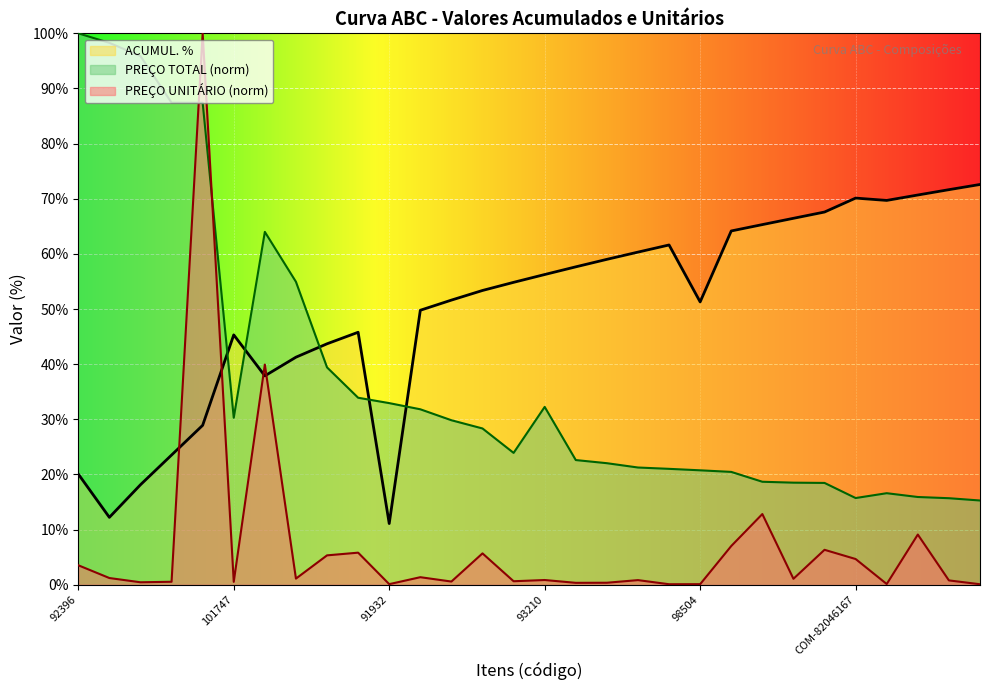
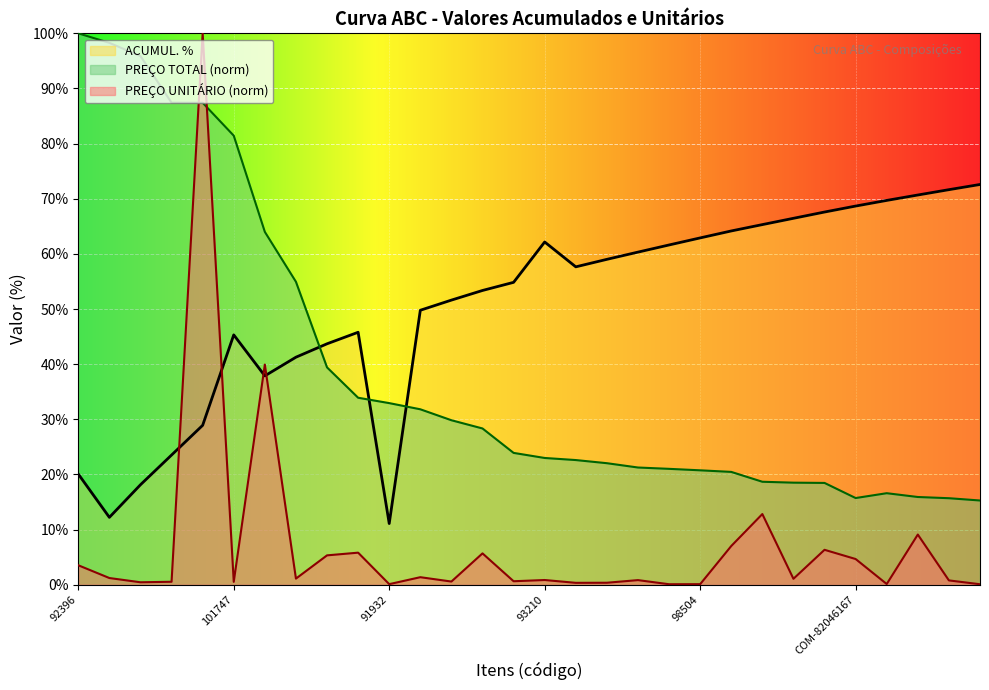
  {
    "ACUMUL. %": {
      "92396": "20%",
      "101747": "45%",
      "91932": "11%",
-     "93210": "56%",
-     "98504": "51%",
-     "COM-82046167": "70%"
+     "93210": "62%",
+     "98504": "63%",
+     "COM-82046167": "69%"
    },
    "PREÇO TOTAL (norm)": {
      "92396": "100%",
-     "101747": "30%",
+     "101747": "81%",
      "91932": "33%",
-     "93210": "32%",
+     "93210": "23%",
      "98504": "21%",
      "COM-82046167": "16%"
    },
    "PREÇO UNITÁRIO (norm)": {
      "92396": "4%",
      "101747": "1%",
      "91932": "0%",
      "93210": "1%",
      "98504": "0%",
      "COM-82046167": "5%"
    }
  }
